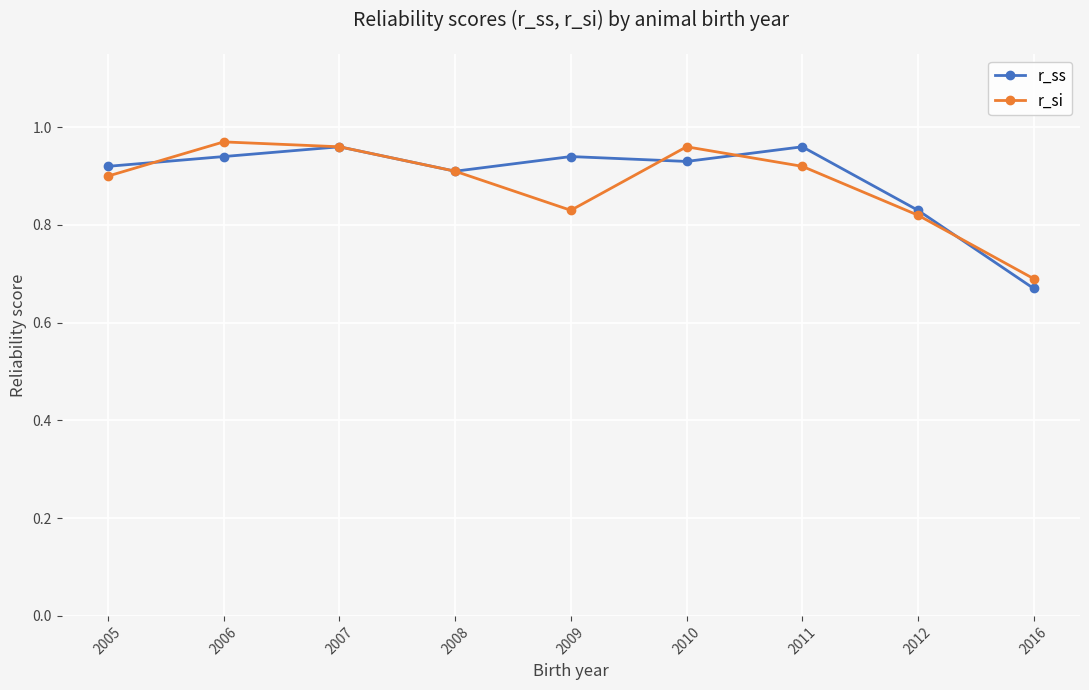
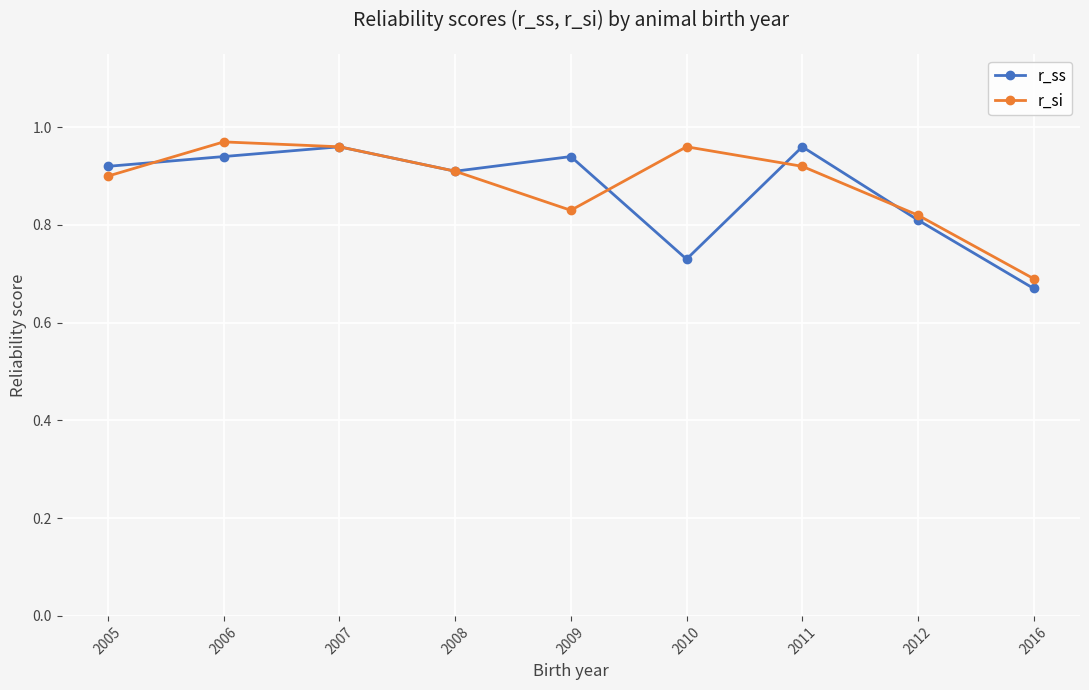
  {
    "r_ss": {
      "2005": 0.92,
      "2006": 0.94,
      "2009": 0.94,
-     "2010": 0.93,
+     "2010": 0.73,
      "2011": 0.96,
-     "2012": 0.83,
+     "2012": 0.81,
      "2016": 0.67
    },
    "r_si": {
      "2005": 0.90,
      "2006": 0.97,
      "2009": 0.83,
      "2010": 0.96,
      "2011": 0.92,
      "2012": 0.82,
      "2016": 0.69
    }
  }
